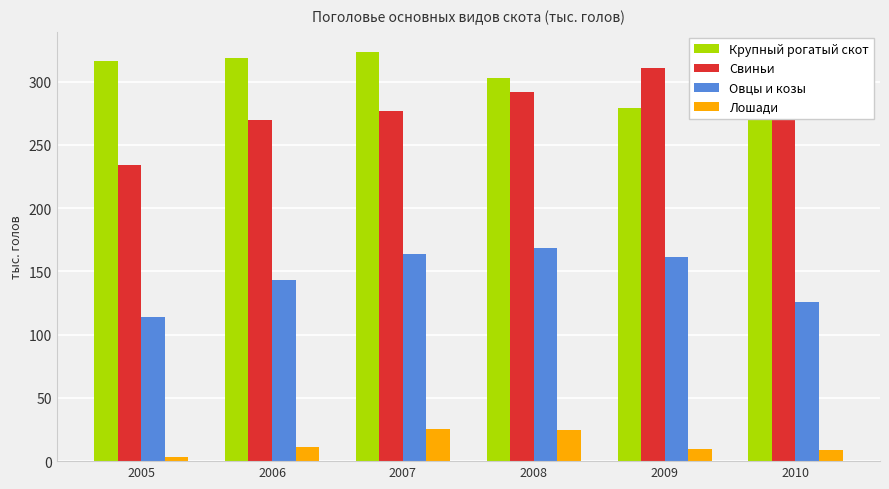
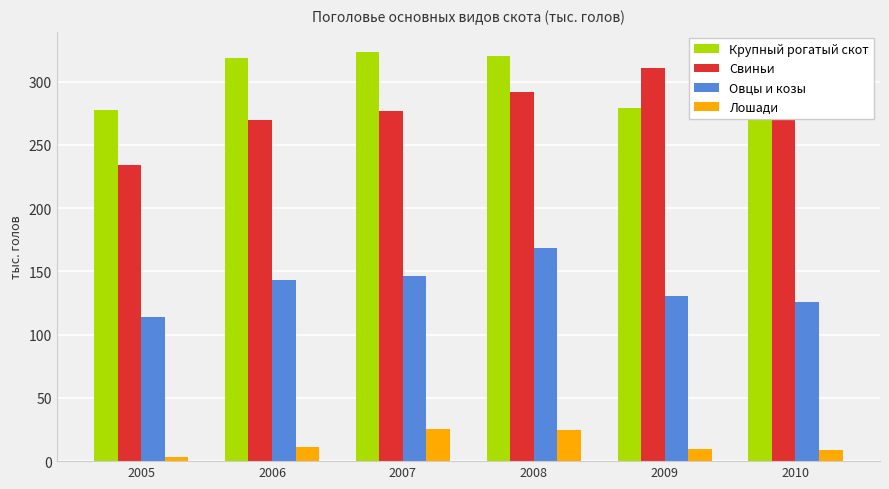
  {
    "Крупный рогатый скот": {
-     "2005": 317,
+     "2005": 277,
      "2006": 319,
      "2007": 323,
-     "2008": 303,
+     "2008": 320,
      "2009": 280
    },
    "Свиньи": {
      "2005": 235,
      "2006": 270,
      "2007": 277,
      "2008": 292,
      "2009": 311
    },
    "Овцы и козы": {
      "2005": 114,
      "2006": 143,
-     "2007": 163,
+     "2007": 146,
      "2008": 169,
-     "2009": 161,
+     "2009": 130,
      "2010": 126
    },
    "Лошади": {
      "2005": 3,
      "2006": 12,
      "2007": 26,
      "2008": 24,
      "2009": 10,
      "2010": 9
    }
  }
